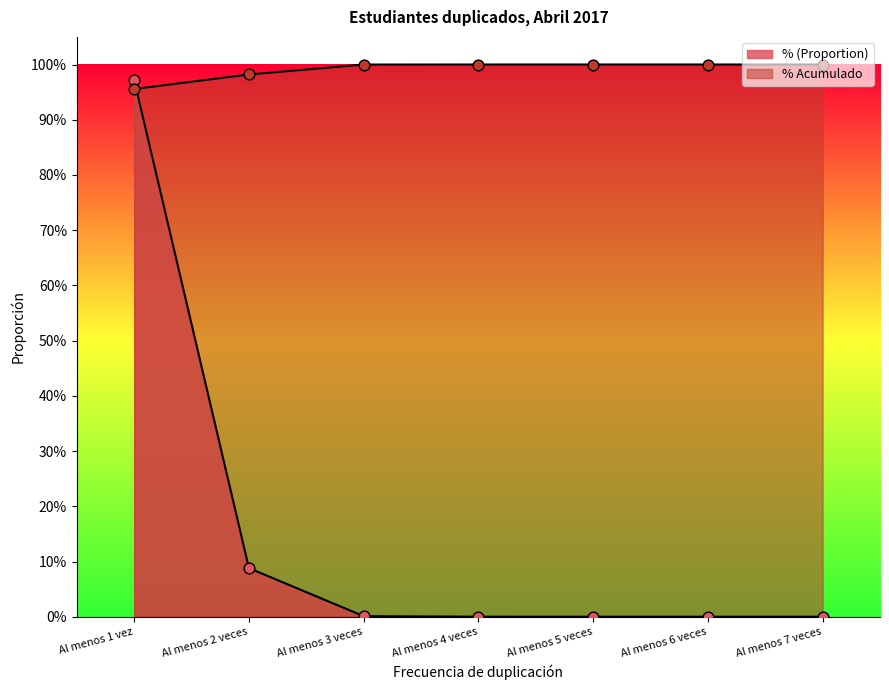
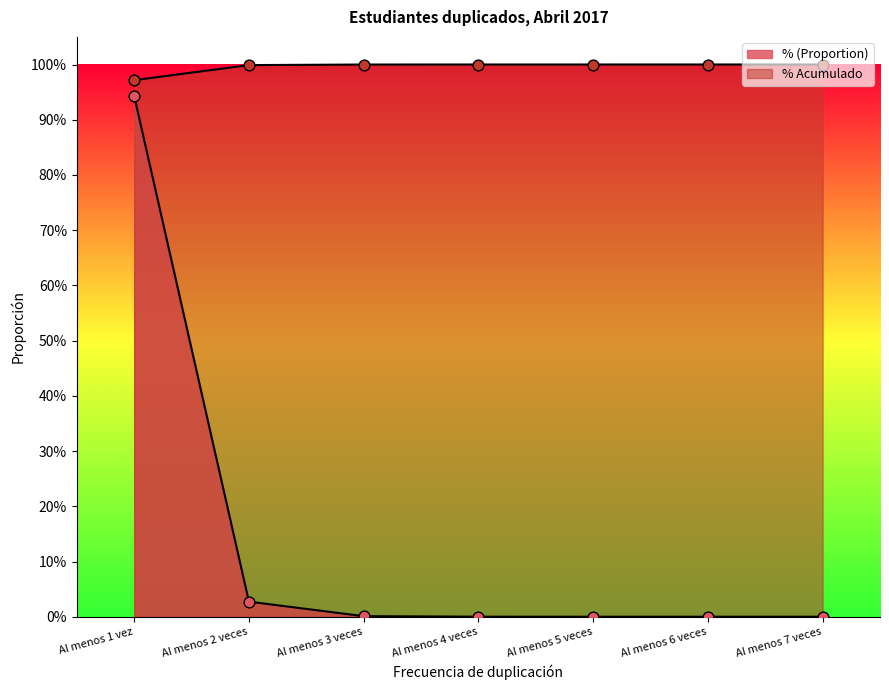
  {
    "% (Proportion)": {
-     "Al menos 1 vez": "97%",
-     "Al menos 2 veces": "9%",
+     "Al menos 1 vez": "94%",
+     "Al menos 2 veces": "3%",
      "Al menos 3 veces": "0%",
      "Al menos 4 veces": "0%",
      "Al menos 5 veces": "0%",
      "Al menos 6 veces": "0%",
      "Al menos 7 veces": "0%"
    },
    "% Acumulado": {
-     "Al menos 1 vez": "96%",
-     "Al menos 2 veces": "98%",
+     "Al menos 1 vez": "97%",
+     "Al menos 2 veces": "100%",
      "Al menos 3 veces": "100%",
      "Al menos 4 veces": "100%",
      "Al menos 5 veces": "100%",
      "Al menos 6 veces": "100%"
    }
  }
